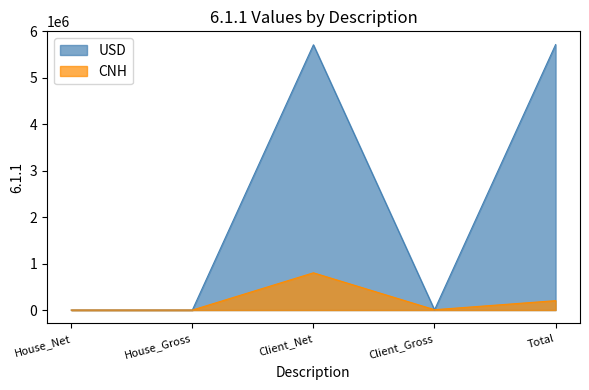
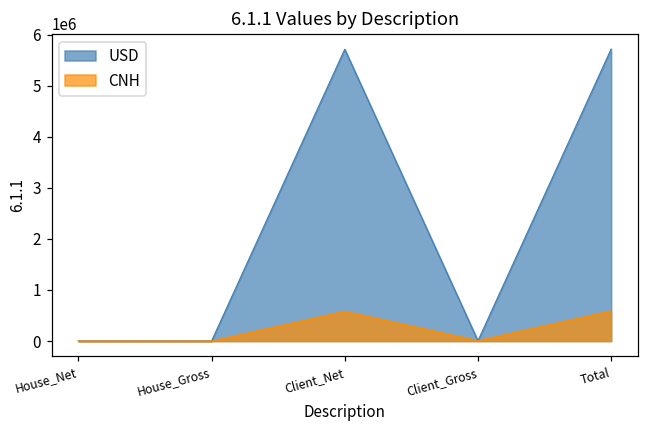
  {
    "USD": {
      "Client_Net": 5700000,
      "Total": 5700000
    },
    "CNH": {
-     "Client_Net": 800000,
-     "Total": 200000
+     "Client_Net": 600000,
+     "Total": 600000
    }
  }
